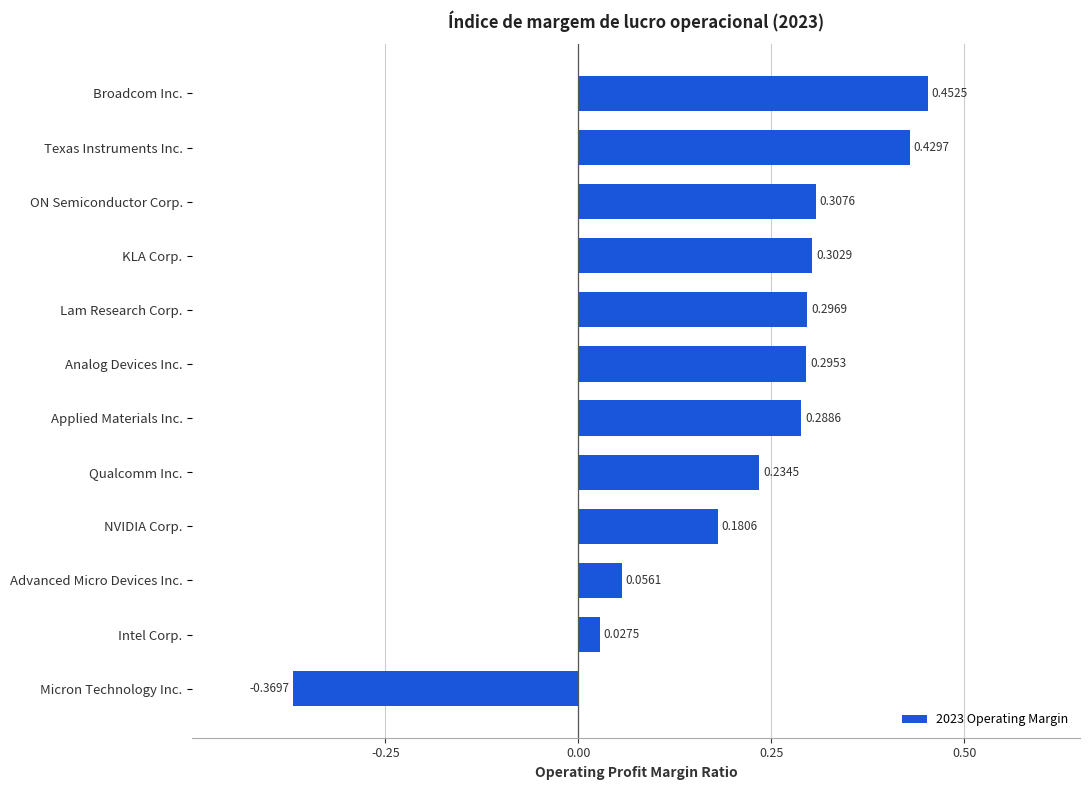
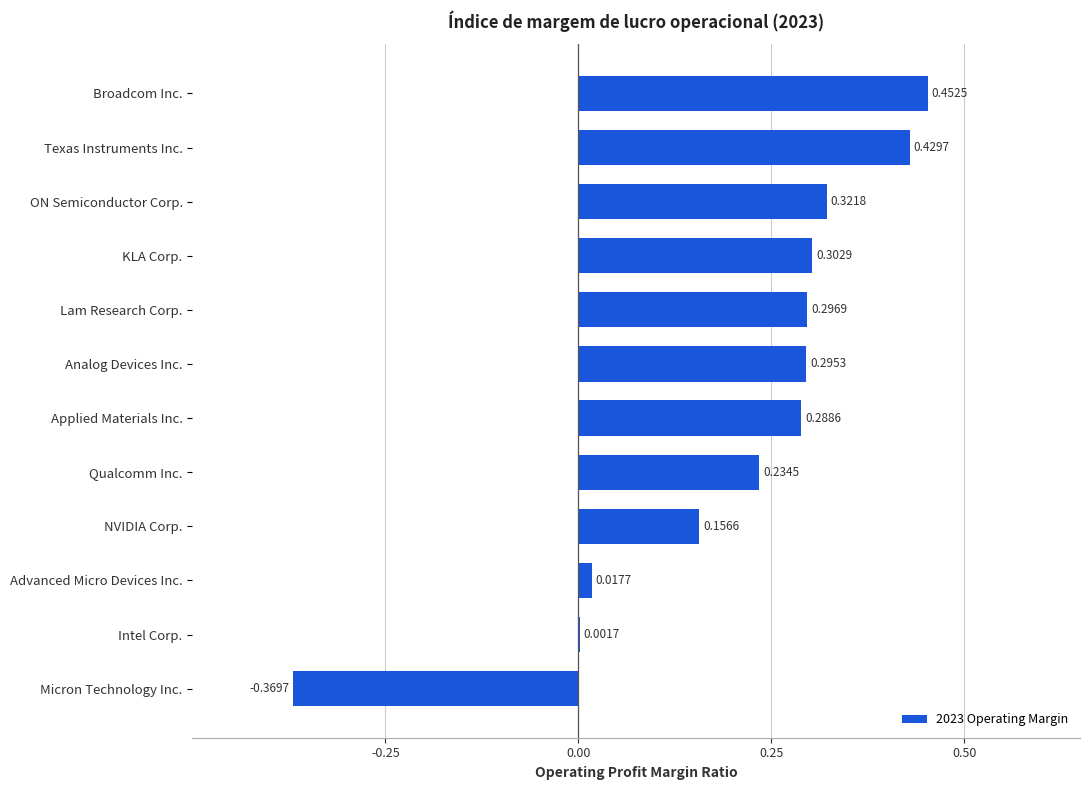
  {
    "Broadcom Inc.": 0.4525,
    "Texas Instruments Inc.": 0.4297,
-   "ON Semiconductor Corp.": 0.3076,
+   "ON Semiconductor Corp.": 0.3218,
    "KLA Corp.": 0.3029,
    "Lam Research Corp.": 0.2969,
    "Analog Devices Inc.": 0.2953,
    "Applied Materials Inc.": 0.2886,
    "Qualcomm Inc.": 0.2345,
-   "NVIDIA Corp.": 0.1806,
-   "Advanced Micro Devices Inc.": 0.0561,
-   "Intel Corp.": 0.0275,
+   "NVIDIA Corp.": 0.1566,
+   "Advanced Micro Devices Inc.": 0.0177,
+   "Intel Corp.": 0.0017,
    "Micron Technology Inc.": -0.3697
  }
